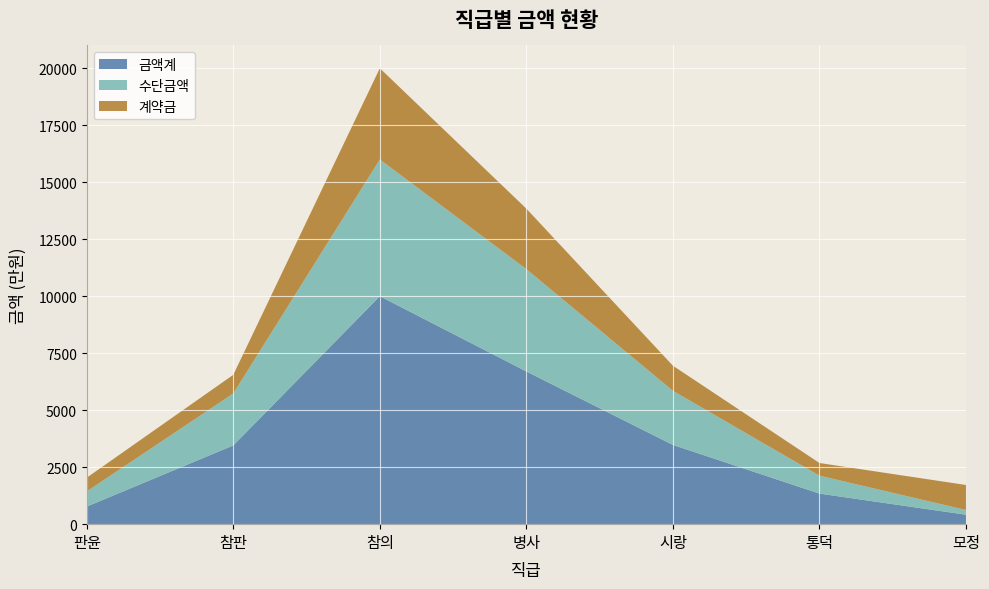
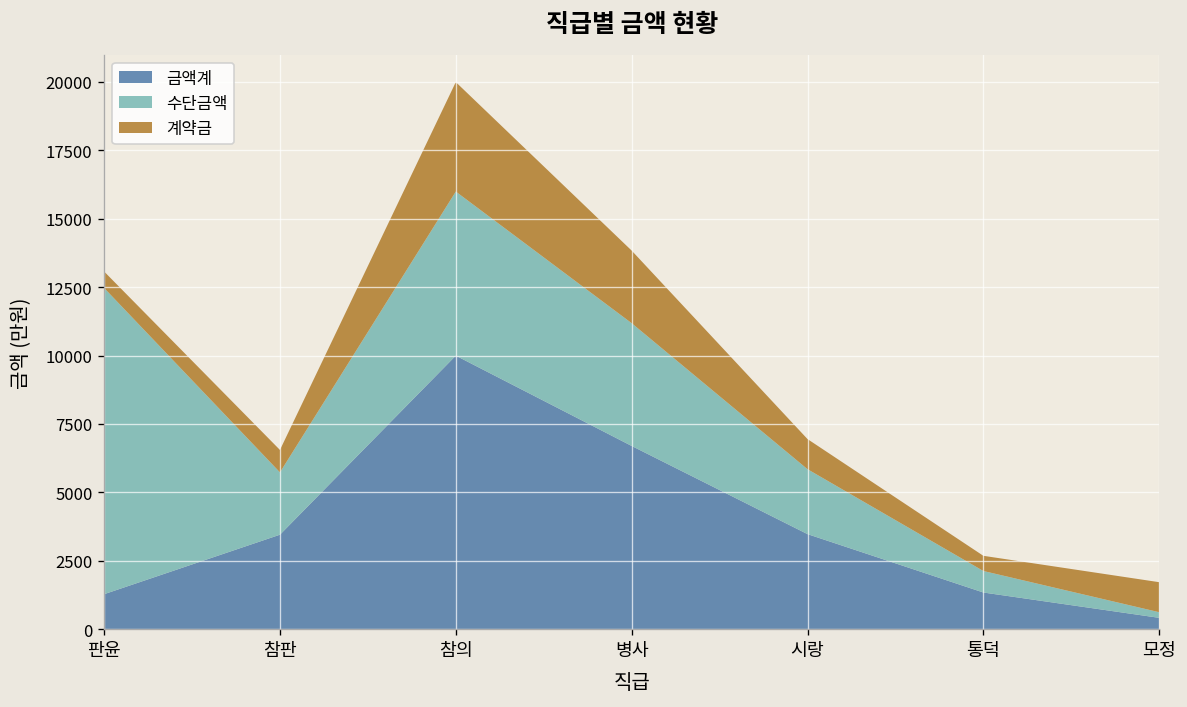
  {
    "금액계": {
-     "판윤": 800,
+     "판윤": 1300,
      "참판": 3500,
      "참의": 10000,
      "병사": 6700,
      "시랑": 3500,
      "통덕": 1300,
      "모정": 400
    },
    "수단금액": {
-     "판윤": 700,
+     "판윤": 11200,
      "참판": 2300,
      "참의": 6000,
      "병사": 4500,
      "시랑": 2400,
      "통덕": 800,
      "모정": 200
    },
    "계약금": {
      "판윤": 600,
      "참판": 800,
      "참의": 4000,
      "병사": 2700,
      "시랑": 1100,
      "통덕": 600,
      "모정": 1100
    }
  }
